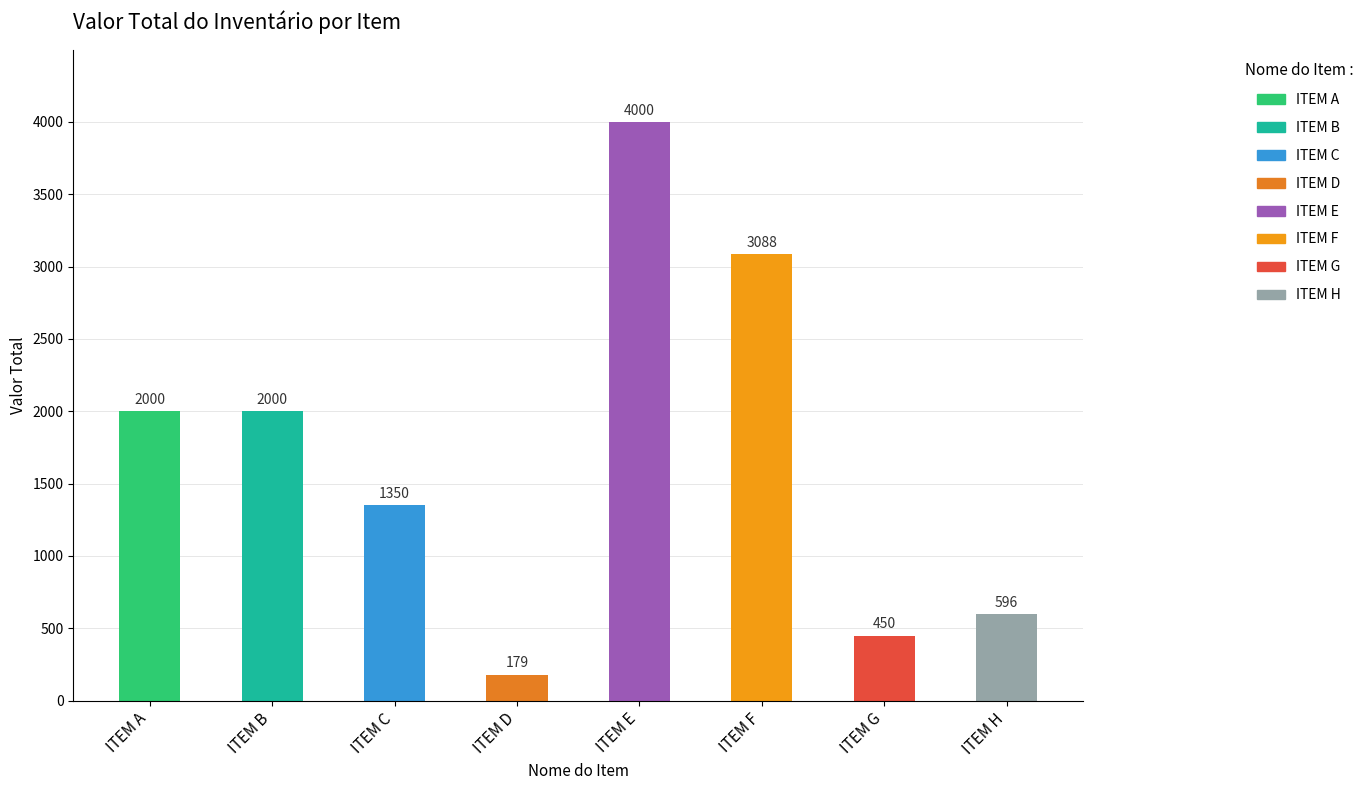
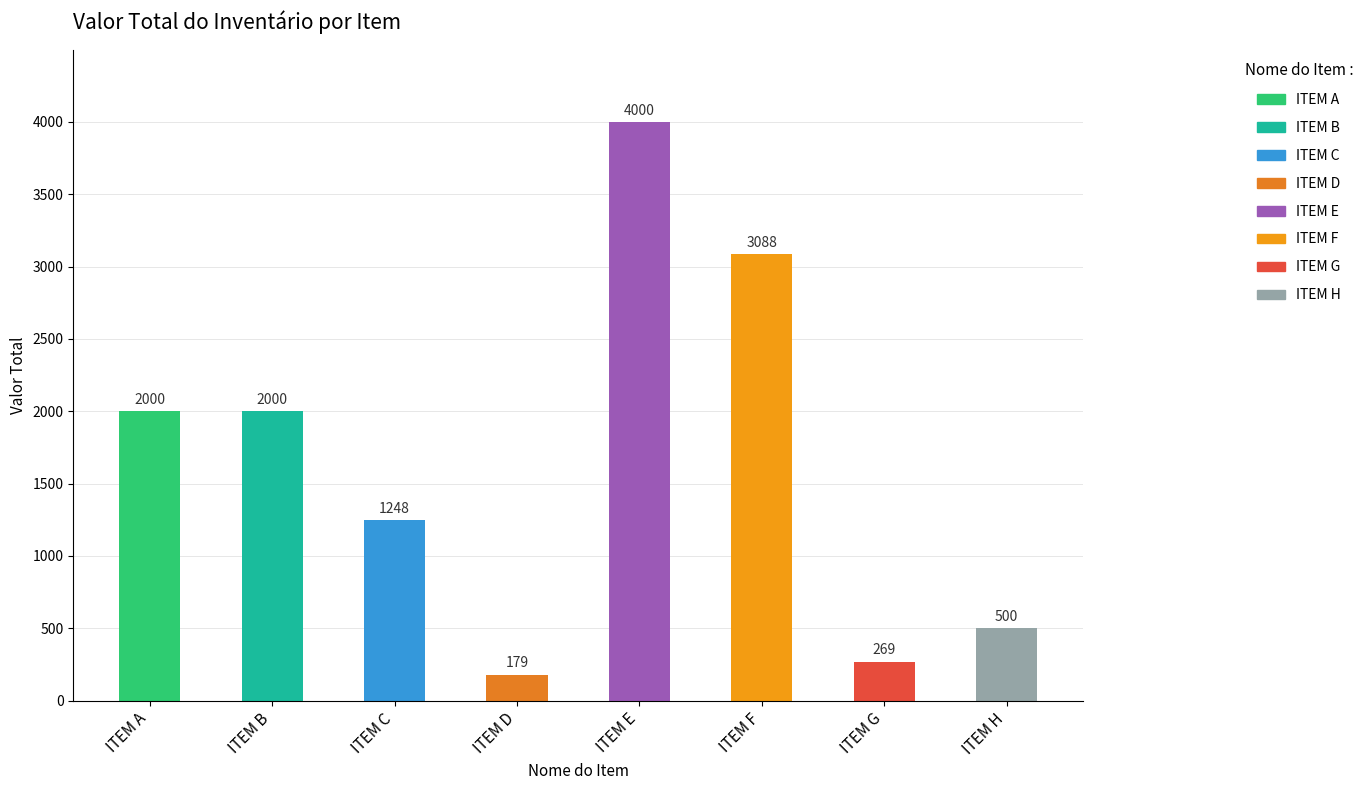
  {
    "ITEM A": 2000,
    "ITEM B": 2000,
-   "ITEM C": 1350,
+   "ITEM C": 1248,
    "ITEM D": 179,
    "ITEM E": 4000,
    "ITEM F": 3088,
-   "ITEM G": 450,
-   "ITEM H": 596
+   "ITEM G": 269,
+   "ITEM H": 500
  }
